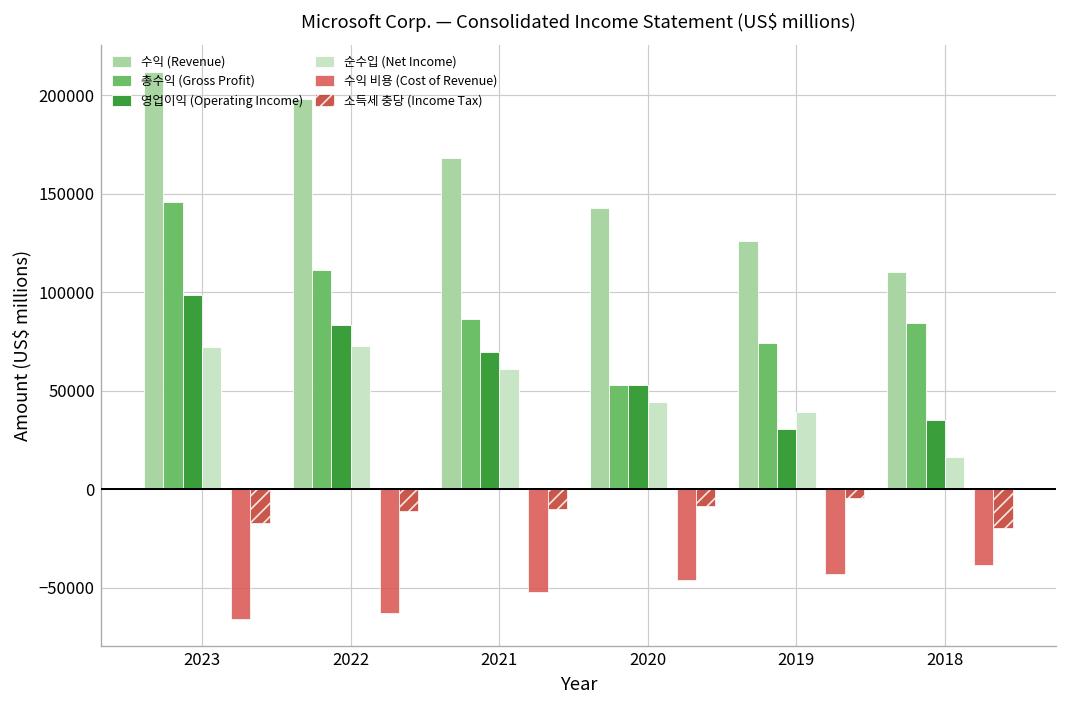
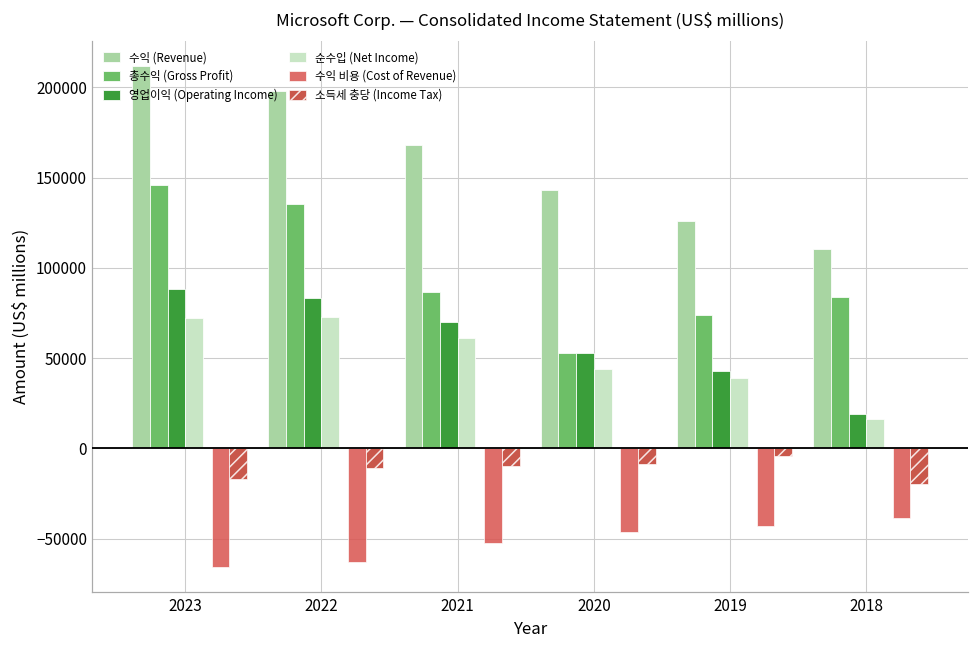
  {
    "총수익 (Gross Profit)": {
      "2023": 146000,
-     "2022": 111000,
+     "2022": 136000,
      "2021": 87000,
      "2020": 53000,
      "2019": 74000,
      "2018": 84000
    },
    "영업이익 (Operating Income)": {
-     "2023": 99000,
+     "2023": 89000,
      "2022": 83000,
      "2021": 70000,
      "2020": 53000,
-     "2019": 31000,
-     "2018": 35000
+     "2019": 43000,
+     "2018": 19000
    }
  }
